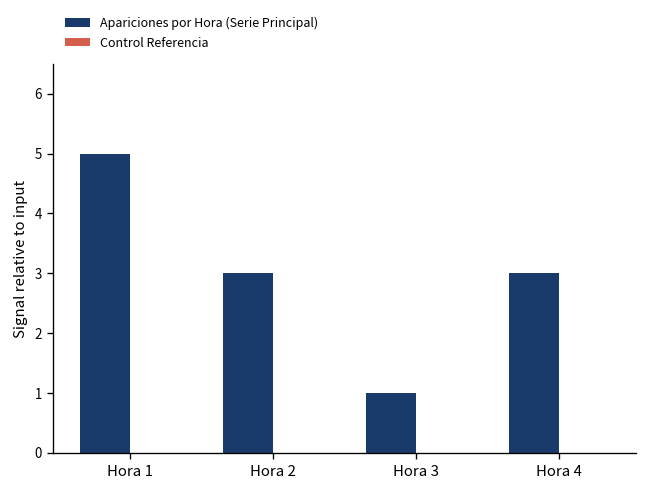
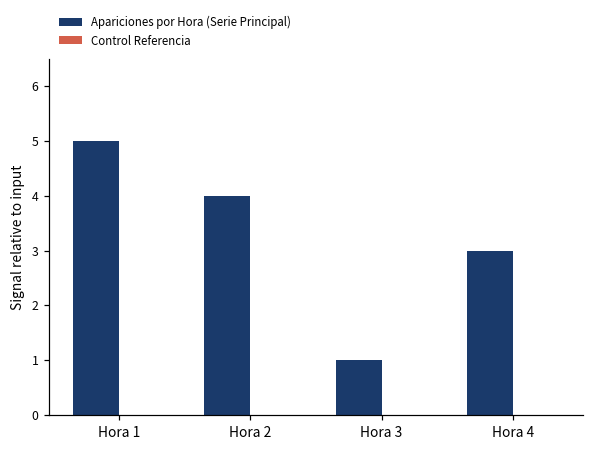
  {
    "Apariciones por Hora (Serie Principal)": {
      "Hora 1": 5,
-     "Hora 2": 3,
+     "Hora 2": 4,
      "Hora 3": 1,
      "Hora 4": 3
    },
    "Control Referencia": {
      "Hora 1": 0,
      "Hora 2": 0,
      "Hora 3": 0,
      "Hora 4": 0
    }
  }
